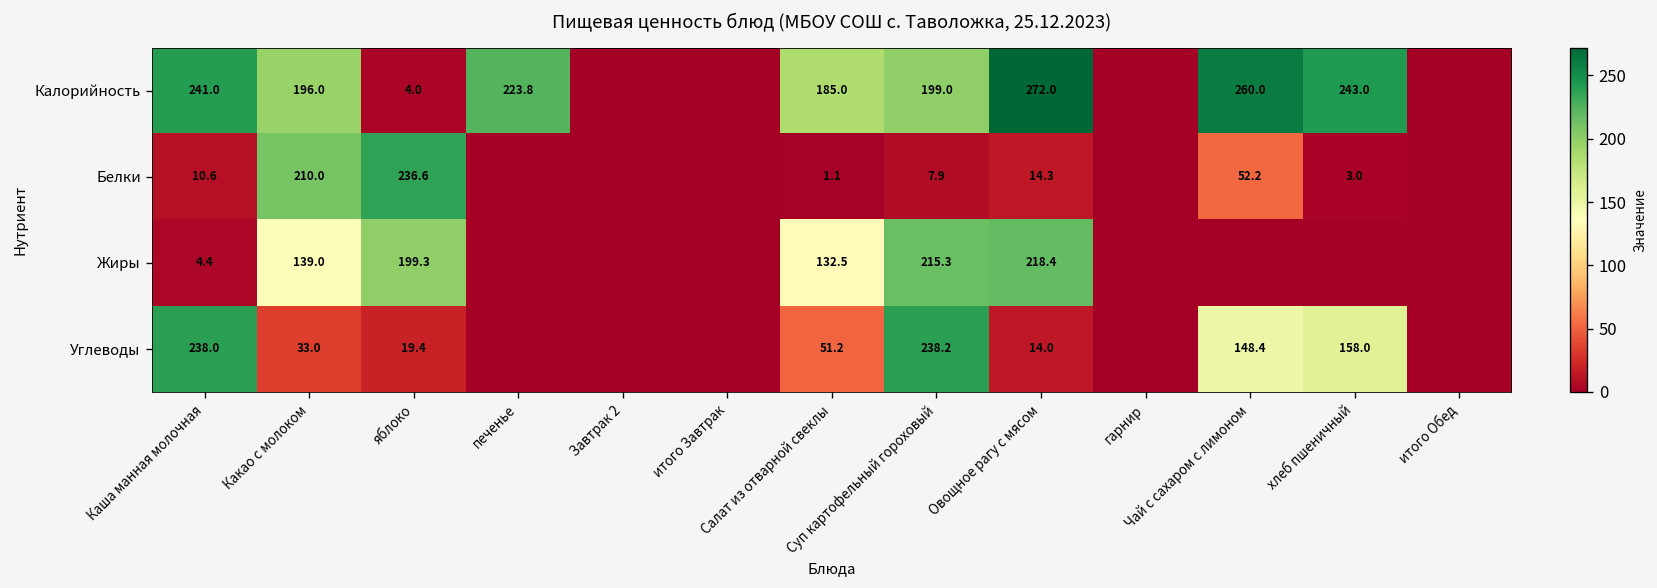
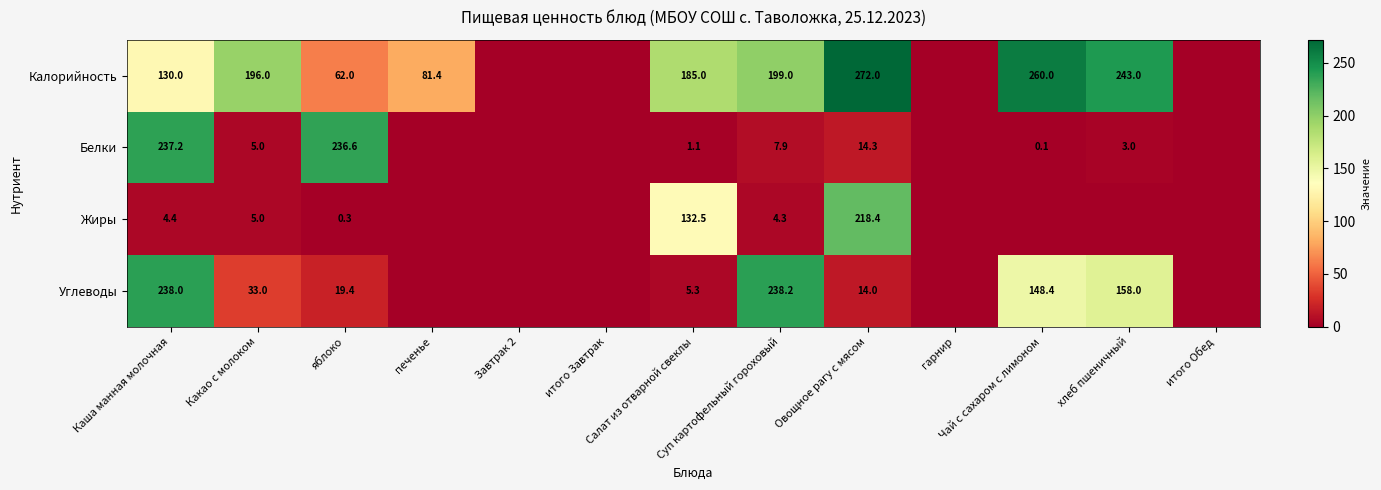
  {
    "Калорийность": {
-     "Каша манная молочная": 241.0,
+     "Каша манная молочная": 130.0,
      "Какао с молоком": 196.0,
-     "яблоко": 4.0,
-     "печенье": 223.8,
+     "яблоко": 62.0,
+     "печенье": 81.4,
      "Салат из отварной свеклы": 185.0,
      "Суп картофельный гороховый": 199.0,
      "Овощное рагу с мясом": 272.0,
      "Чай с сахаром с лимоном": 260.0,
      "хлеб пшеничный": 243.0
    },
    "Белки": {
-     "Каша манная молочная": 10.6,
-     "Какао с молоком": 210.0,
+     "Каша манная молочная": 237.2,
+     "Какао с молоком": 5.0,
      "яблоко": 236.6,
      "Салат из отварной свеклы": 1.1,
      "Суп картофельный гороховый": 7.9,
      "Овощное рагу с мясом": 14.3,
-     "Чай с сахаром с лимоном": 52.2,
+     "Чай с сахаром с лимоном": 0.1,
      "хлеб пшеничный": 3.0
    },
    "Жиры": {
      "Каша манная молочная": 4.4,
-     "Какао с молоком": 139.0,
-     "яблоко": 199.3,
+     "Какао с молоком": 5.0,
+     "яблоко": 0.3,
      "Салат из отварной свеклы": 132.5,
-     "Суп картофельный гороховый": 215.3,
+     "Суп картофельный гороховый": 4.3,
      "Овощное рагу с мясом": 218.4
    },
    "Углеводы": {
      "Каша манная молочная": 238.0,
      "Какао с молоком": 33.0,
      "яблоко": 19.4,
-     "Салат из отварной свеклы": 51.2,
+     "Салат из отварной свеклы": 5.3,
      "Суп картофельный гороховый": 238.2,
      "Овощное рагу с мясом": 14.0,
      "Чай с сахаром с лимоном": 148.4,
      "хлеб пшеничный": 158.0
    }
  }
